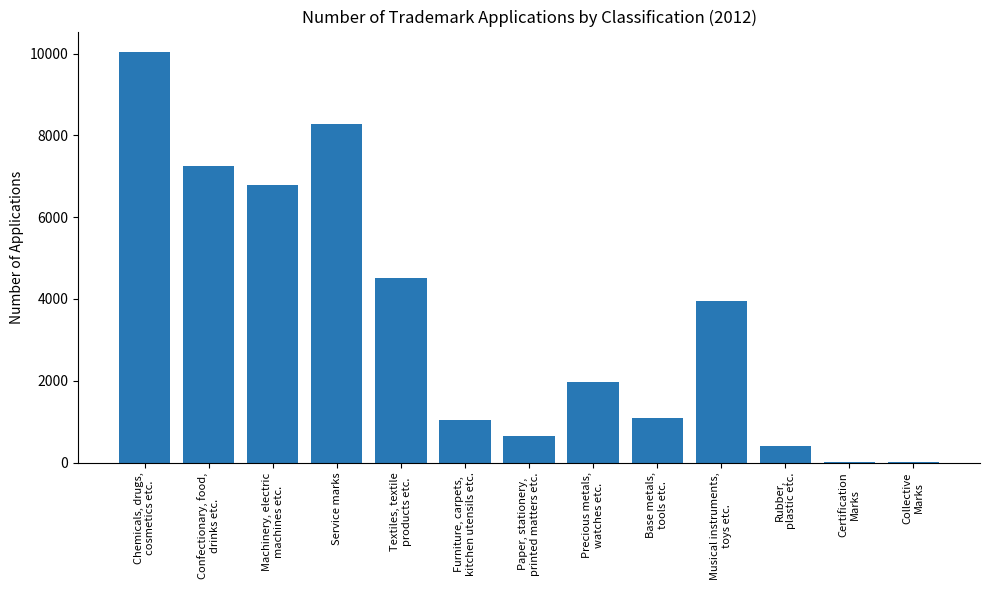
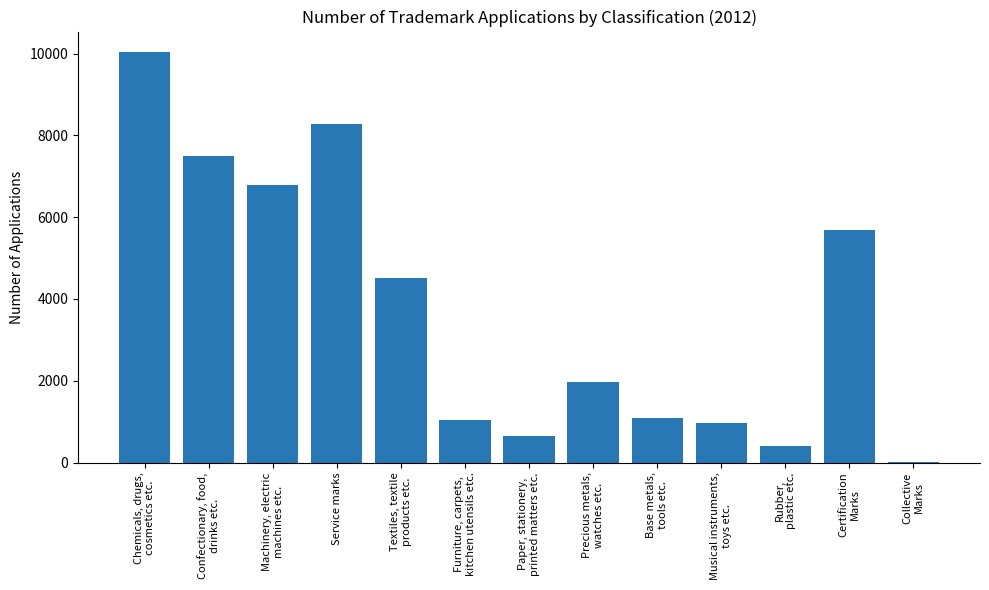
  {
    "Chemicals, drugs, cosmetics etc.": 10000,
-   "Confectionary, food, drinks etc.": 7200,
+   "Confectionary, food, drinks etc.": 7500,
    "Machinery, electric machines etc.": 6800,
    "Service marks": 8300,
    "Textiles, textile products etc.": 4500,
    "Furniture, carpets, kitchen utensils etc.": 1100,
    "Paper, stationery, printed matters etc.": 700,
    "Precious metals, watches etc.": 2000,
    "Base metals, tools etc.": 1100,
-   "Musical instruments, toys etc.": 4000,
+   "Musical instruments, toys etc.": 1000,
    "Rubber, plastic etc.": 400,
-   "Certification Marks": 0
+   "Certification Marks": 5700
  }
